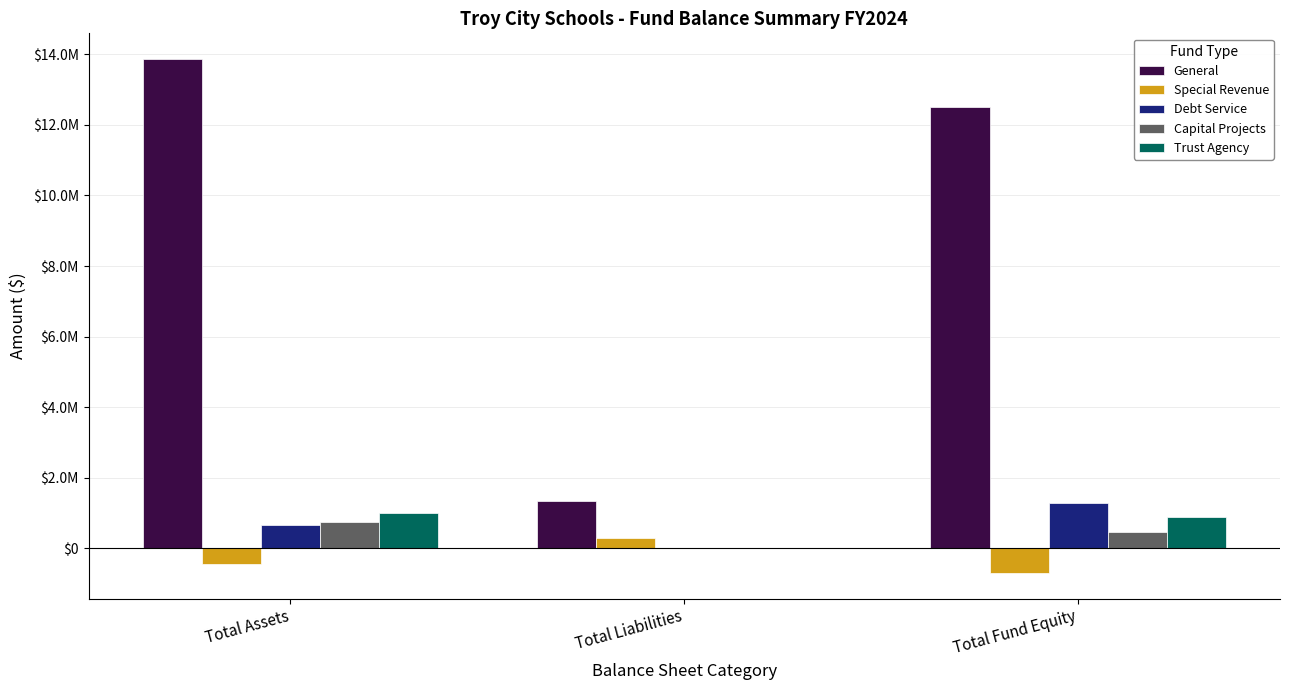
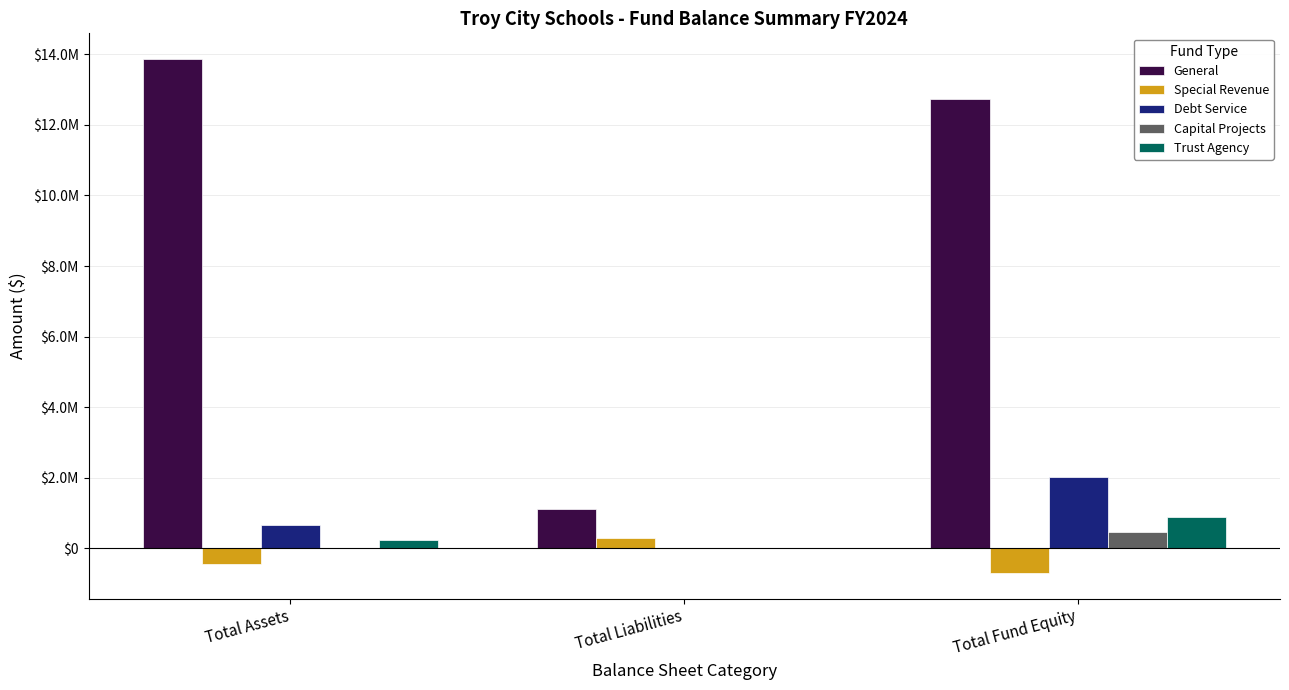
  {
    "General": {
      "Total Assets": "$13900000",
-     "Total Liabilities": "$1400000",
-     "Total Fund Equity": "$12500000"
+     "Total Liabilities": "$1100000",
+     "Total Fund Equity": "$12700000"
    },
    "Special Revenue": {
      "Total Assets": "$-400000",
      "Total Liabilities": "$300000",
      "Total Fund Equity": "$-700000"
    },
    "Debt Service": {
      "Total Assets": "$700000",
      "Total Liabilities": "$0",
-     "Total Fund Equity": "$1300000"
+     "Total Fund Equity": "$2000000"
    },
    "Capital Projects": {
-     "Total Assets": "$700000",
+     "Total Assets": "$0",
      "Total Liabilities": "$0",
      "Total Fund Equity": "$500000"
    },
    "Trust Agency": {
-     "Total Assets": "$1000000",
+     "Total Assets": "$200000",
      "Total Liabilities": "$0",
      "Total Fund Equity": "$900000"
    }
  }
